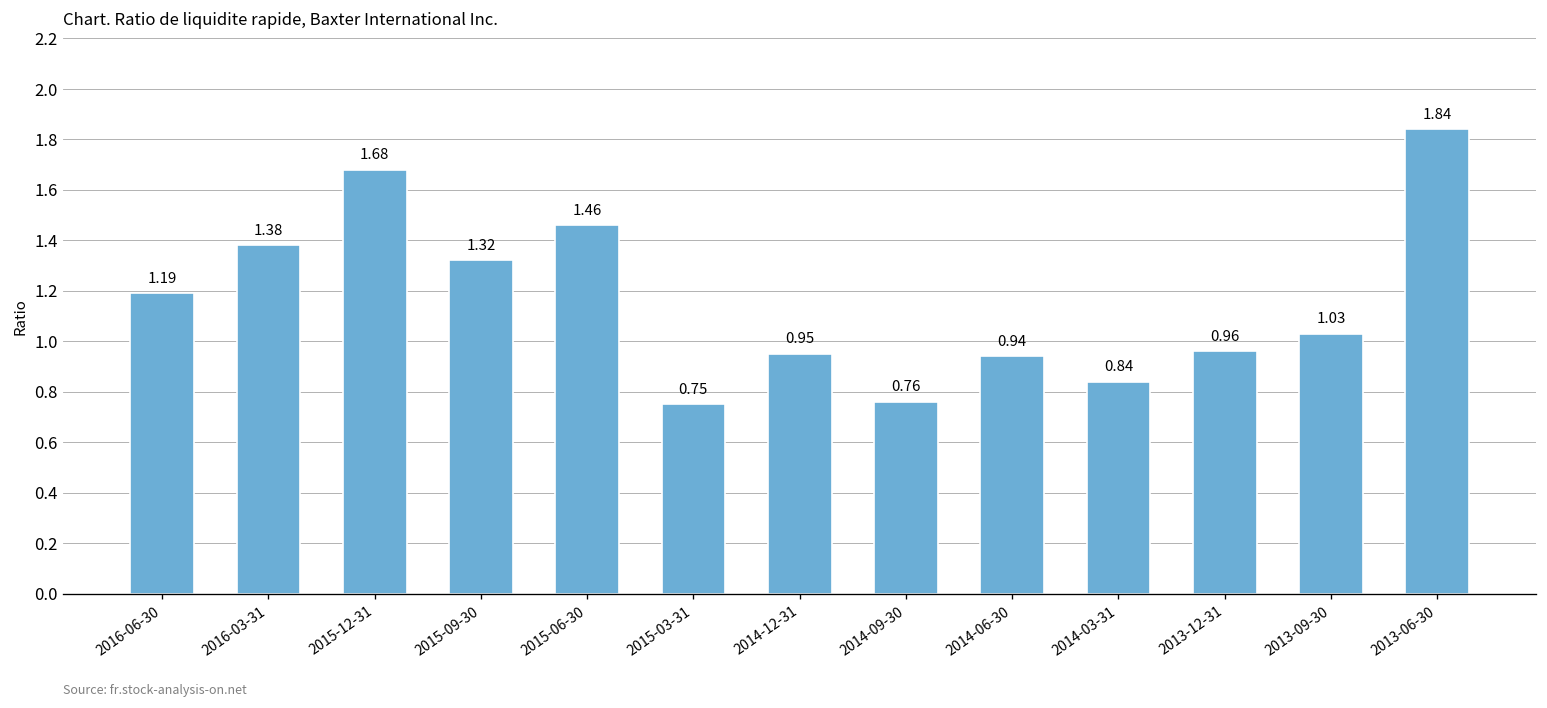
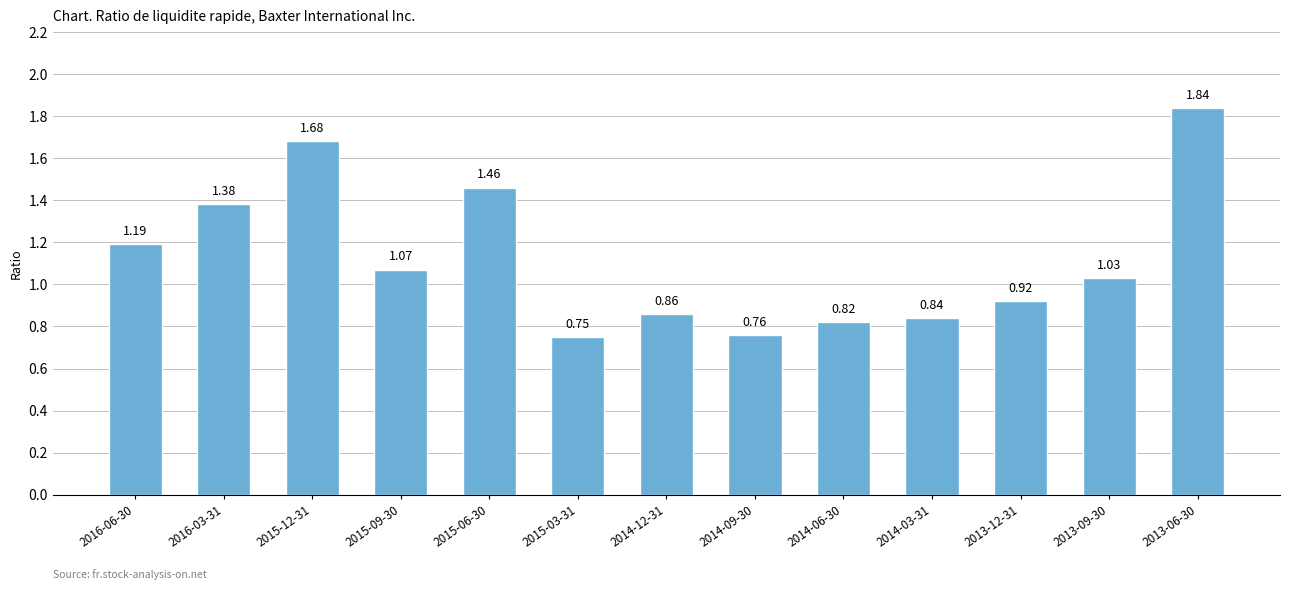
  {
    "2016-06-30": 1.19,
    "2016-03-31": 1.38,
    "2015-12-31": 1.68,
-   "2015-09-30": 1.32,
+   "2015-09-30": 1.07,
    "2015-06-30": 1.46,
    "2015-03-31": 0.75,
-   "2014-12-31": 0.95,
+   "2014-12-31": 0.86,
    "2014-09-30": 0.76,
-   "2014-06-30": 0.94,
+   "2014-06-30": 0.82,
    "2014-03-31": 0.84,
-   "2013-12-31": 0.96,
+   "2013-12-31": 0.92,
    "2013-09-30": 1.03,
    "2013-06-30": 1.84
  }
